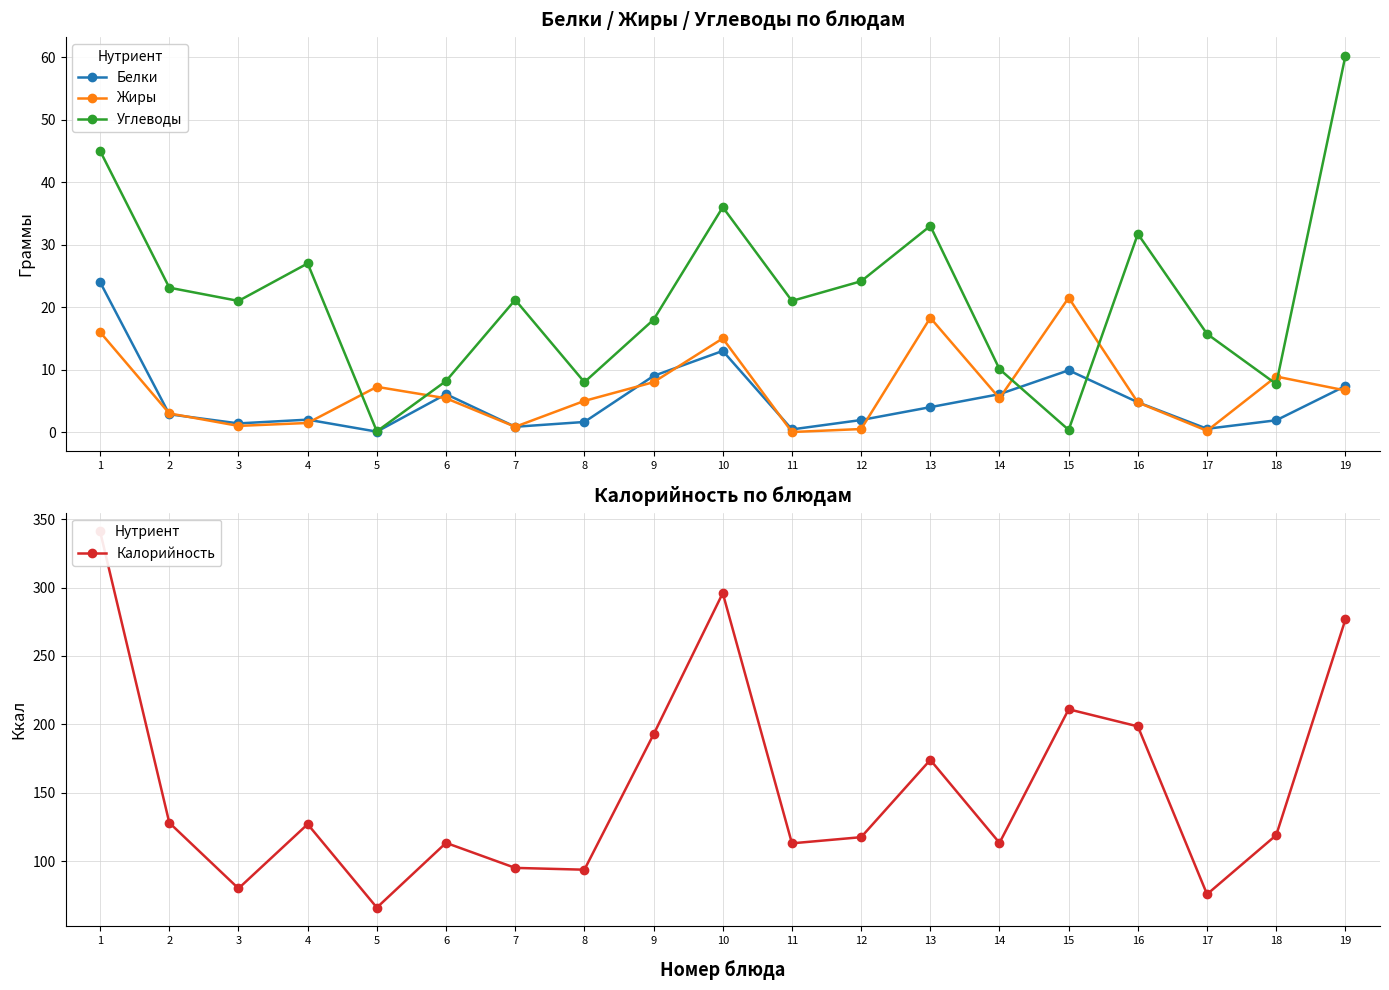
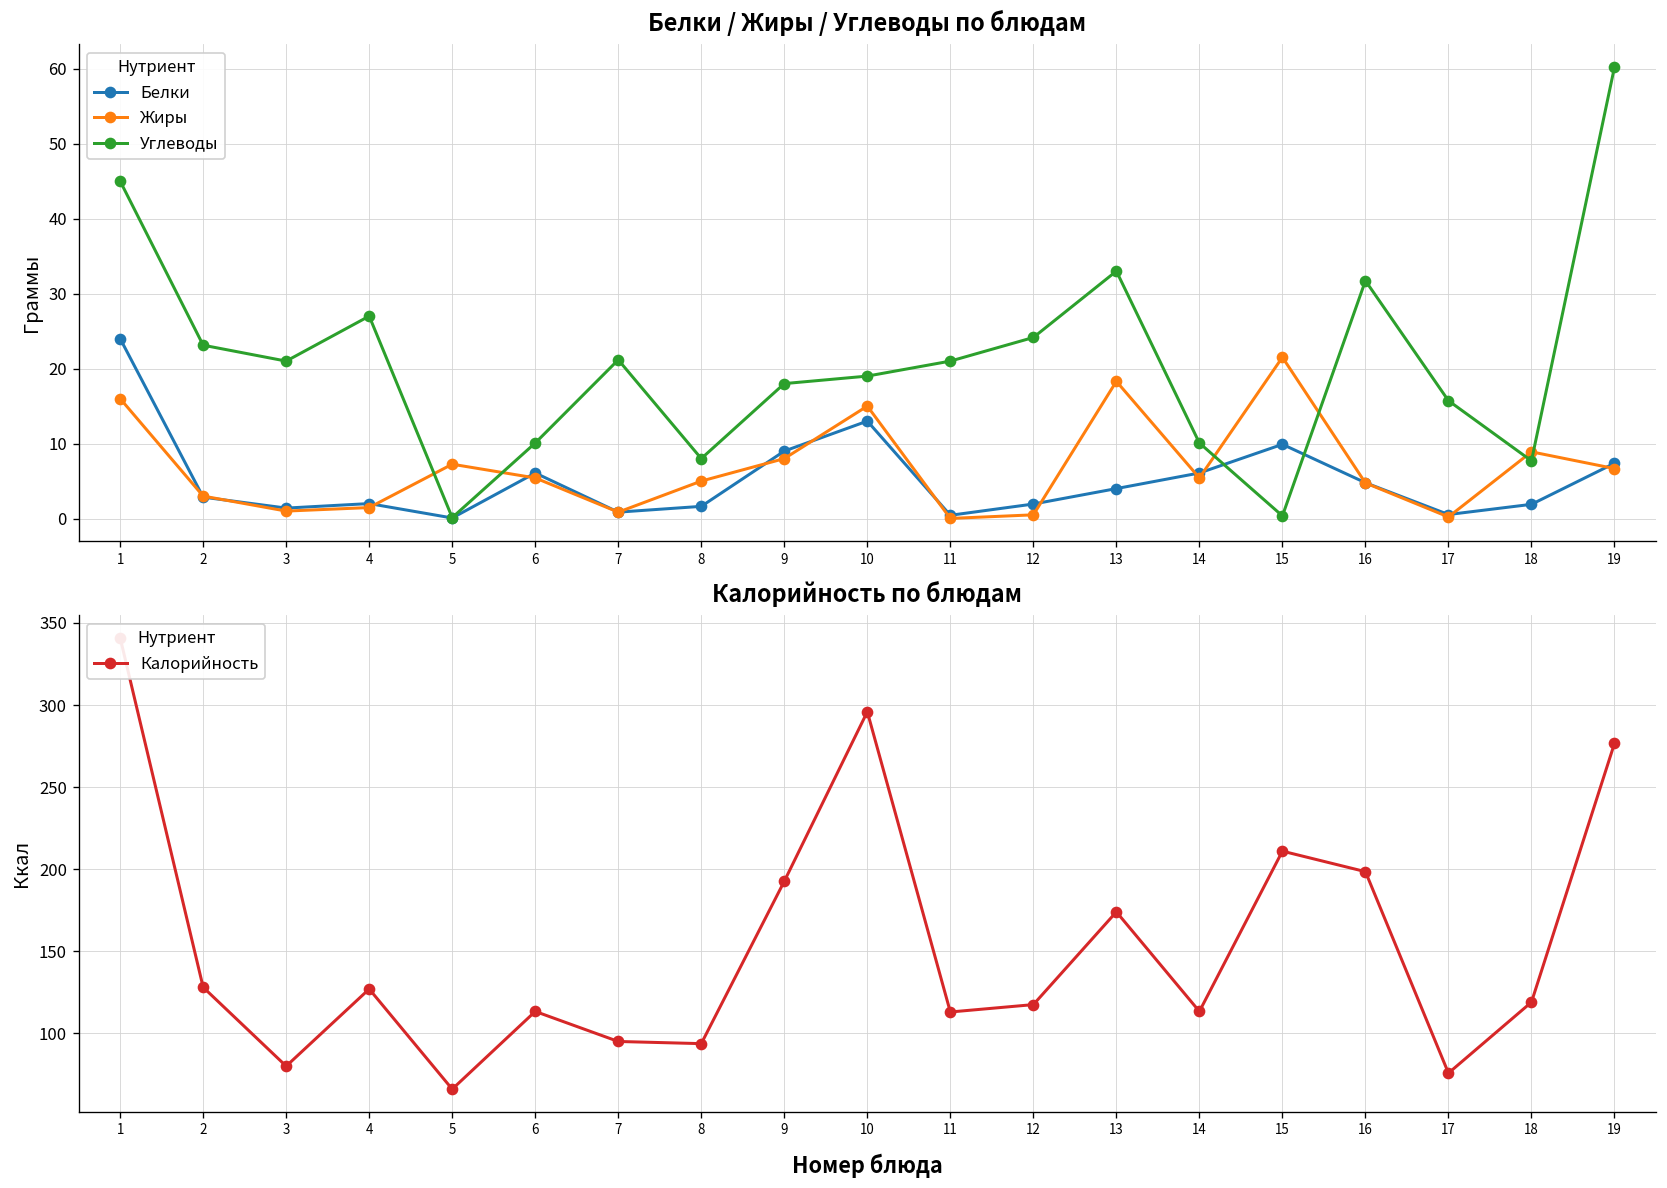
  {
    "Белки / Жиры / Углеводы по блюдам": {
      "Белки": {
        "1": 24,
        "4": 2,
        "6": 6,
        "8": 2,
        "9": 9,
        "10": 13,
        "11": 0,
        "12": 2,
        "13": 4,
        "14": 6,
        "15": 10,
        "18": 2,
        "19": 7
      },
      "Жиры": {
        "1": 16,
        "4": 1,
        "5": 7,
        "6": 5,
        "8": 5,
        "9": 8,
        "10": 15,
        "11": 0,
        "12": 1,
        "13": 18,
        "14": 5,
        "15": 22,
        "18": 9,
        "19": 7
      },
      "Углеводы": {
        "1": 45,
        "2": 23,
        "3": 21,
        "4": 27,
-       "6": 8,
+       "6": 10,
        "7": 21,
        "8": 8,
        "9": 18,
-       "10": 36,
+       "10": 19,
        "11": 21,
        "12": 24,
        "13": 33,
        "14": 10,
        "15": 0,
        "16": 32,
        "17": 16,
        "18": 8,
        "19": 60
      }
    },
    "Калорийность по блюдам": {
      "2": 128,
      "3": 80,
      "4": 127,
      "5": 66,
      "6": 113,
      "7": 95,
      "8": 94,
      "9": 193,
      "10": 296,
      "11": 113,
      "12": 118,
      "13": 174,
      "14": 113,
      "15": 211,
      "16": 199,
      "17": 76,
      "18": 119,
      "19": 277
    }
  }
